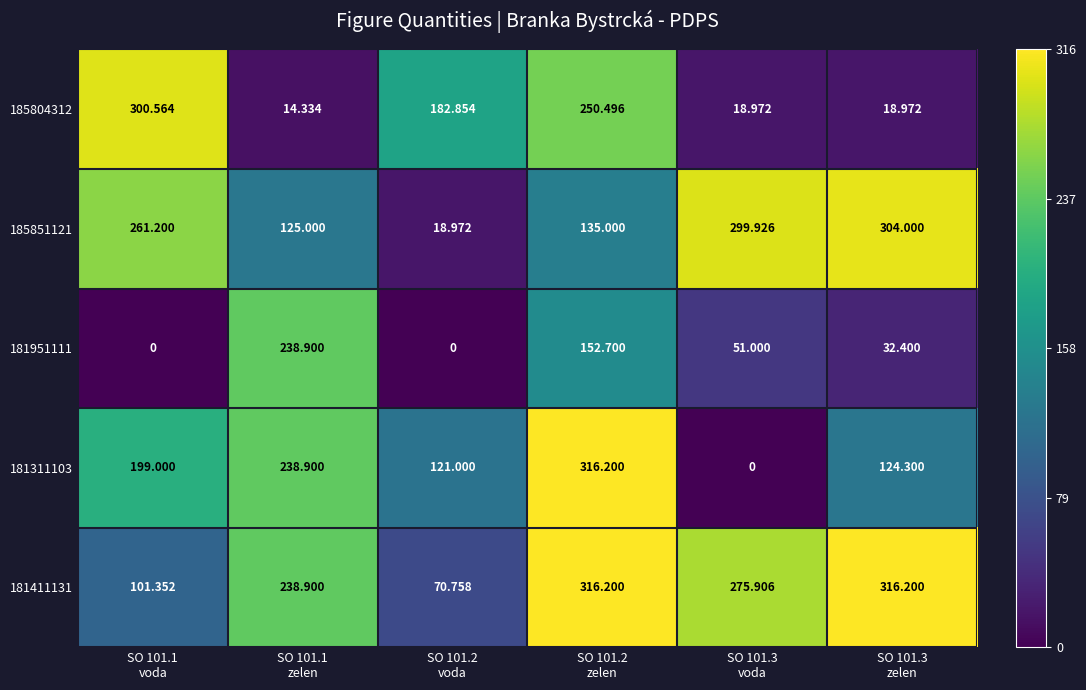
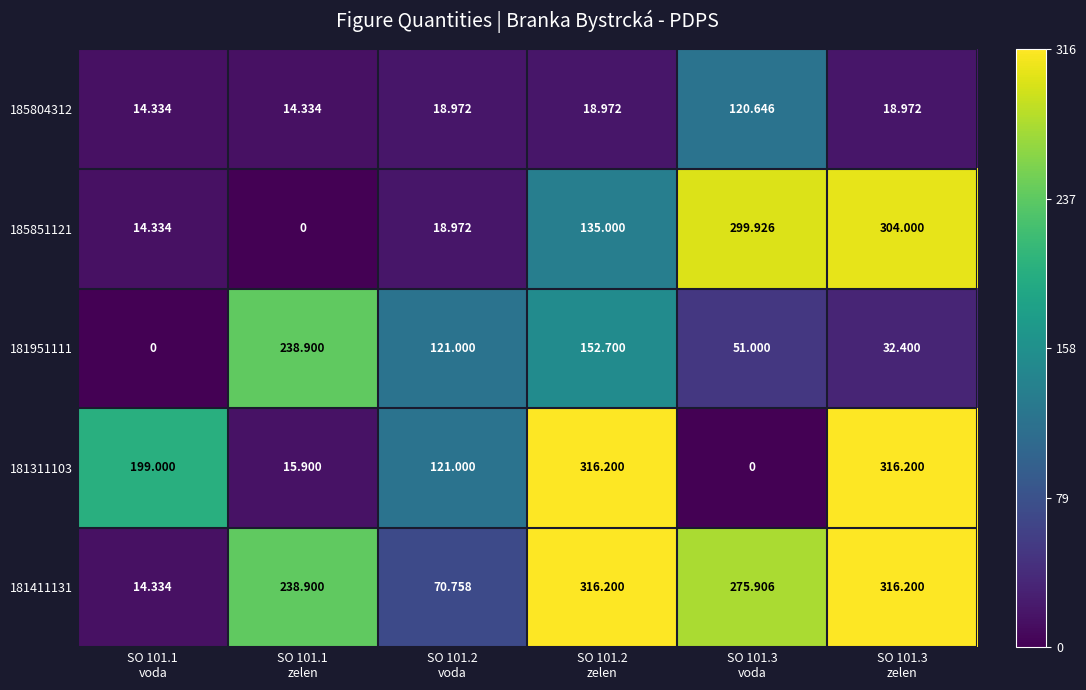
  {
    "185804312": {
-     "SO 101.1 voda": 300.564,
+     "SO 101.1 voda": 14.334,
      "SO 101.1 zelen": 14.334,
-     "SO 101.2 voda": 182.854,
-     "SO 101.2 zelen": 250.496,
-     "SO 101.3 voda": 18.972,
+     "SO 101.2 voda": 18.972,
+     "SO 101.2 zelen": 18.972,
+     "SO 101.3 voda": 120.646,
      "SO 101.3 zelen": 18.972
    },
    "185851121": {
-     "SO 101.1 voda": 261.200,
-     "SO 101.1 zelen": 125.000,
+     "SO 101.1 voda": 14.334,
+     "SO 101.1 zelen": 0,
      "SO 101.2 voda": 18.972,
      "SO 101.2 zelen": 135.000,
      "SO 101.3 voda": 299.926,
      "SO 101.3 zelen": 304.000
    },
    "181951111": {
      "SO 101.1 voda": 0,
      "SO 101.1 zelen": 238.900,
-     "SO 101.2 voda": 0,
+     "SO 101.2 voda": 121.000,
      "SO 101.2 zelen": 152.700,
      "SO 101.3 voda": 51.000,
      "SO 101.3 zelen": 32.400
    },
    "181311103": {
      "SO 101.1 voda": 199.000,
-     "SO 101.1 zelen": 238.900,
+     "SO 101.1 zelen": 15.900,
      "SO 101.2 voda": 121.000,
      "SO 101.2 zelen": 316.200,
      "SO 101.3 voda": 0,
-     "SO 101.3 zelen": 124.300
+     "SO 101.3 zelen": 316.200
    },
    "181411131": {
-     "SO 101.1 voda": 101.352,
+     "SO 101.1 voda": 14.334,
      "SO 101.1 zelen": 238.900,
      "SO 101.2 voda": 70.758,
      "SO 101.2 zelen": 316.200,
      "SO 101.3 voda": 275.906,
      "SO 101.3 zelen": 316.200
    }
  }
